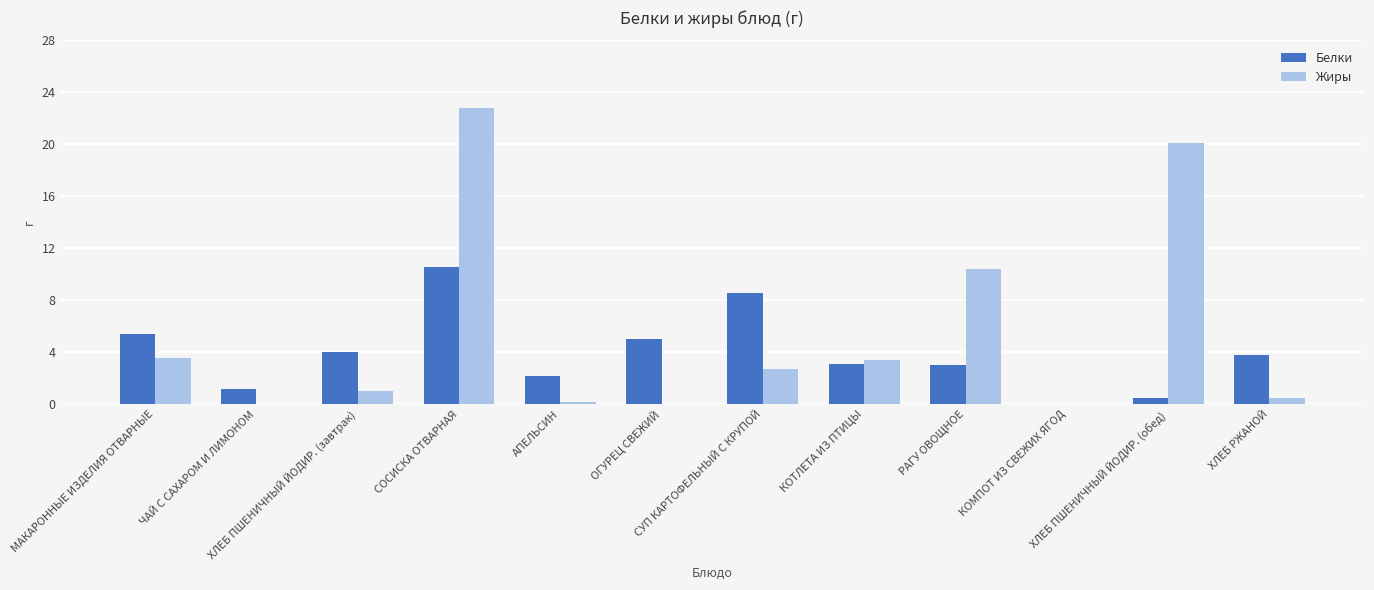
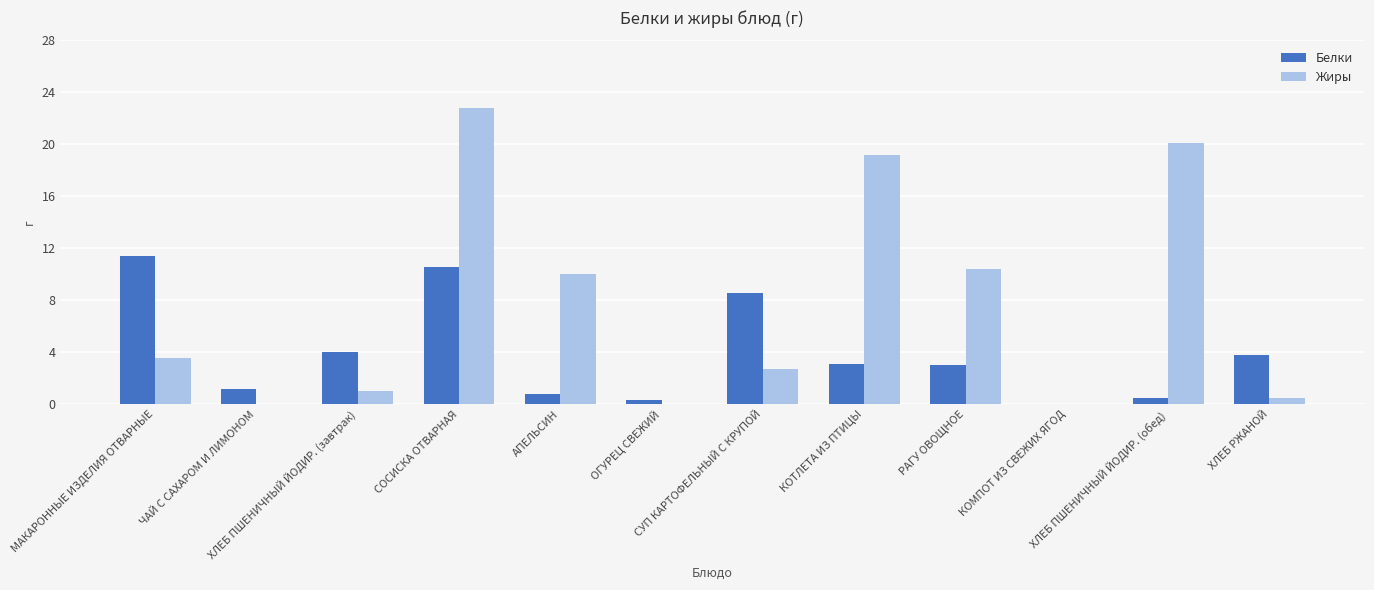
  {
    "Белки": {
-     "МАКАРОННЫЕ ИЗДЕЛИЯ ОТВАРНЫЕ": 5.4,
+     "МАКАРОННЫЕ ИЗДЕЛИЯ ОТВАРНЫЕ": 11.4,
      "ЧАЙ С САХАРОМ И ЛИМОНОМ": 1.2,
      "ХЛЕБ ПШЕНИЧНЫЙ ЙОДИР. (завтрак)": 4.0,
      "СОСИСКА ОТВАРНАЯ": 10.6,
-     "АПЕЛЬСИН": 2.2,
-     "ОГУРЕЦ СВЕЖИЙ": 5.0,
+     "АПЕЛЬСИН": 0.8,
+     "ОГУРЕЦ СВЕЖИЙ": 0.3,
      "СУП КАРТОФЕЛЬНЫЙ С КРУПОЙ": 8.6,
      "КОТЛЕТА ИЗ ПТИЦЫ": 3.1,
      "РАГУ ОВОЩНОЕ": 3.0,
      "КОМПОТ ИЗ СВЕЖИХ ЯГОД": 0.0,
      "ХЛЕБ ПШЕНИЧНЫЙ ЙОДИР. (обед)": 0.5,
      "ХЛЕБ РЖАНОЙ": 3.8
    },
    "Жиры": {
      "МАКАРОННЫЕ ИЗДЕЛИЯ ОТВАРНЫЕ": 3.6,
      "ЧАЙ С САХАРОМ И ЛИМОНОМ": 0.0,
      "ХЛЕБ ПШЕНИЧНЫЙ ЙОДИР. (завтрак)": 1.0,
      "СОСИСКА ОТВАРНАЯ": 22.8,
-     "АПЕЛЬСИН": 0.2,
+     "АПЕЛЬСИН": 10.0,
      "ОГУРЕЦ СВЕЖИЙ": 0.0,
      "СУП КАРТОФЕЛЬНЫЙ С КРУПОЙ": 2.7,
-     "КОТЛЕТА ИЗ ПТИЦЫ": 3.4,
+     "КОТЛЕТА ИЗ ПТИЦЫ": 19.2,
      "РАГУ ОВОЩНОЕ": 10.4,
      "КОМПОТ ИЗ СВЕЖИХ ЯГОД": 0.0,
      "ХЛЕБ ПШЕНИЧНЫЙ ЙОДИР. (обед)": 20.1,
      "ХЛЕБ РЖАНОЙ": 0.5
    }
  }
